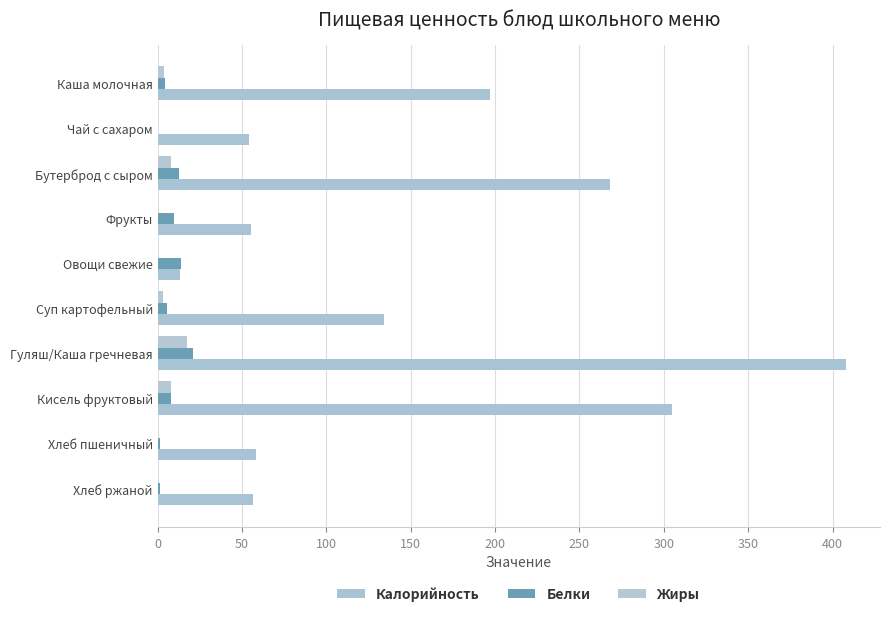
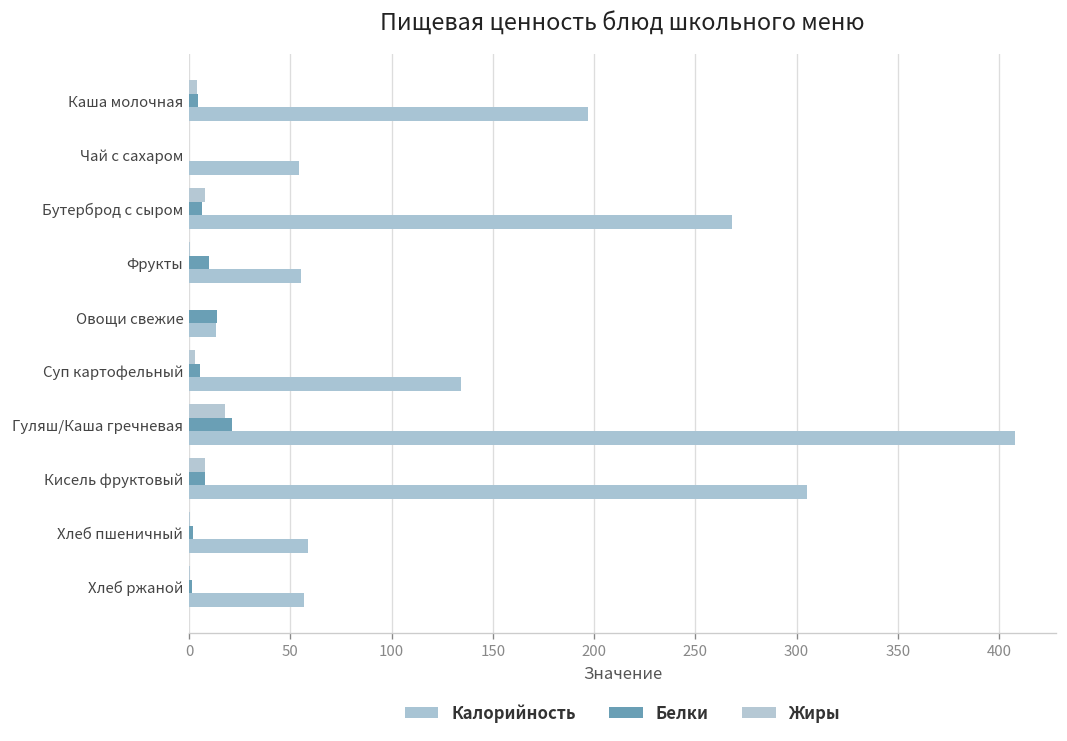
  {
    "Белки": {
      "Каша молочная": 5,
-     "Бутерброд с сыром": 13,
+     "Бутерброд с сыром": 6,
      "Фрукты": 10,
      "Овощи свежие": 14,
      "Суп картофельный": 5,
      "Гуляш/Каша гречневая": 21,
      "Кисель фруктовый": 8,
      "Хлеб пшеничный": 2
    }
  }
